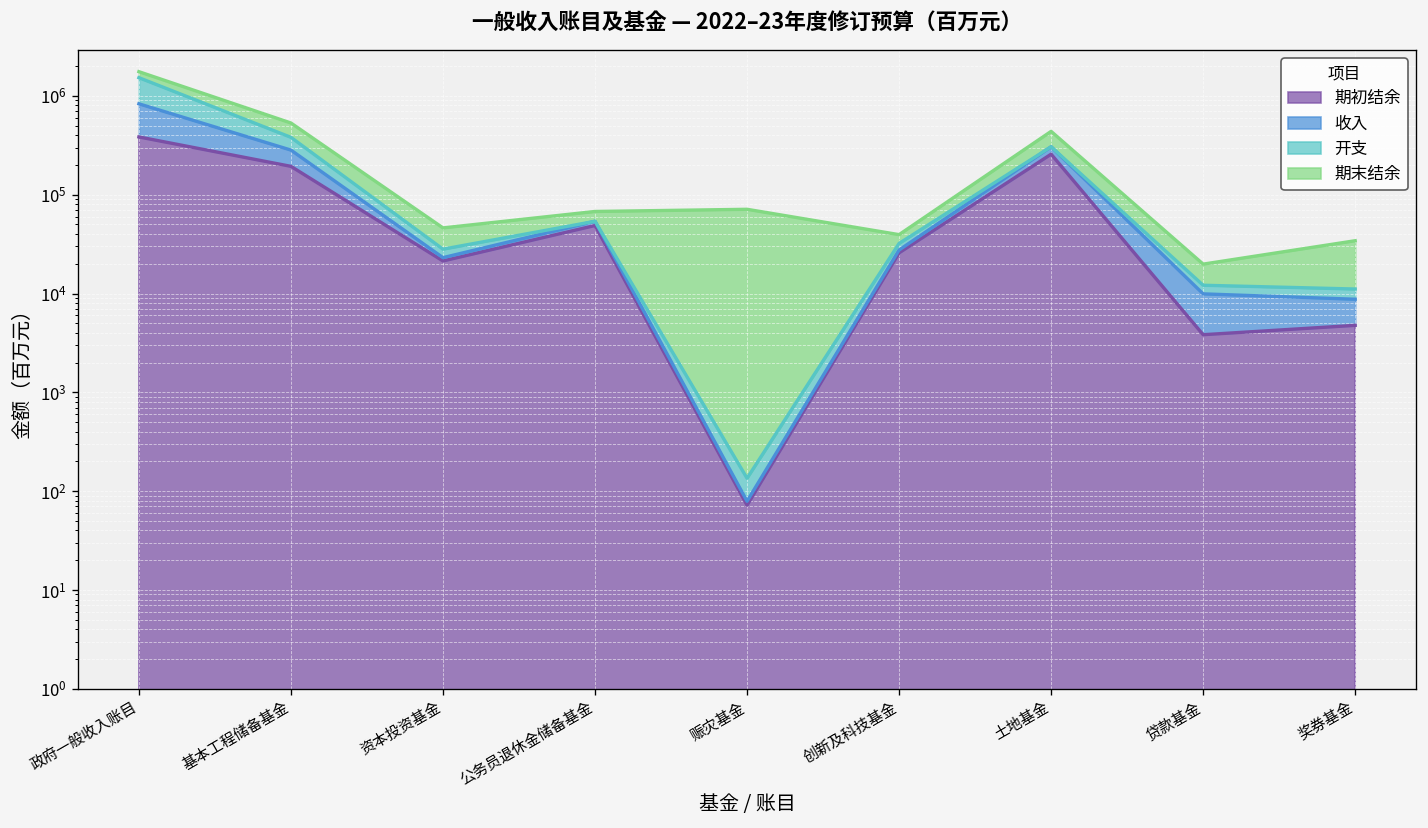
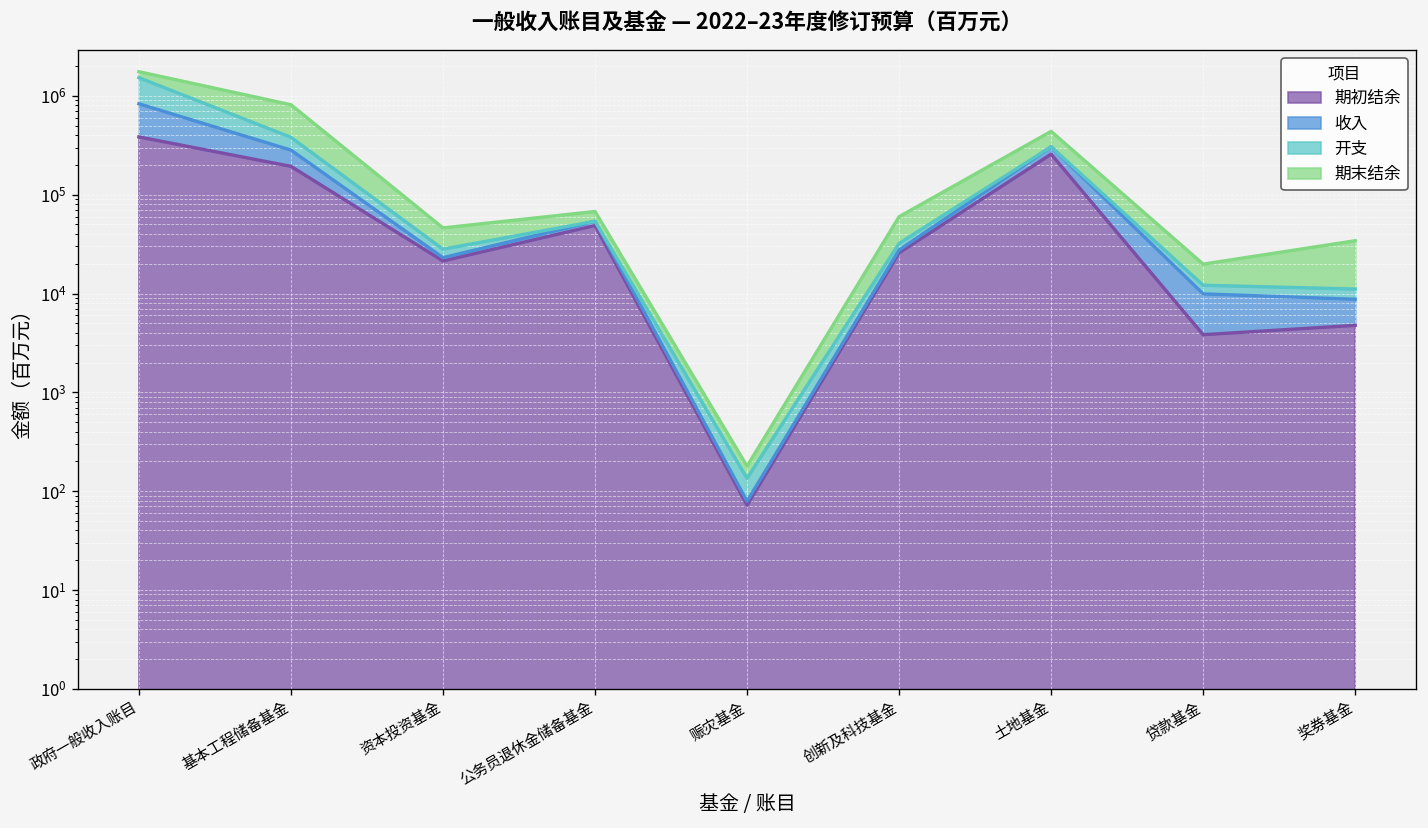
  {
    "期初结余": {
      "政府一般收入账目": 400000,
      "基本工程储备基金": 190000,
      "资本投资基金": 21000,
      "公务员退休金储备基金": 50000,
      "赈灾基金": 70,
      "土地基金": 260000,
      "贷款基金": 4000,
      "奖券基金": 5000
    },
    "期末结余": {
      "政府一般收入账目": 230000,
-     "基本工程储备基金": 150000,
+     "基本工程储备基金": 400000,
      "资本投资基金": 18000,
      "公务员退休金储备基金": 14000,
-     "赈灾基金": 70000,
-     "创新及科技基金": 7000,
+     "赈灾基金": 40,
+     "创新及科技基金": 28000,
      "土地基金": 130000,
      "贷款基金": 8000,
      "奖券基金": 23000
    }
  }
